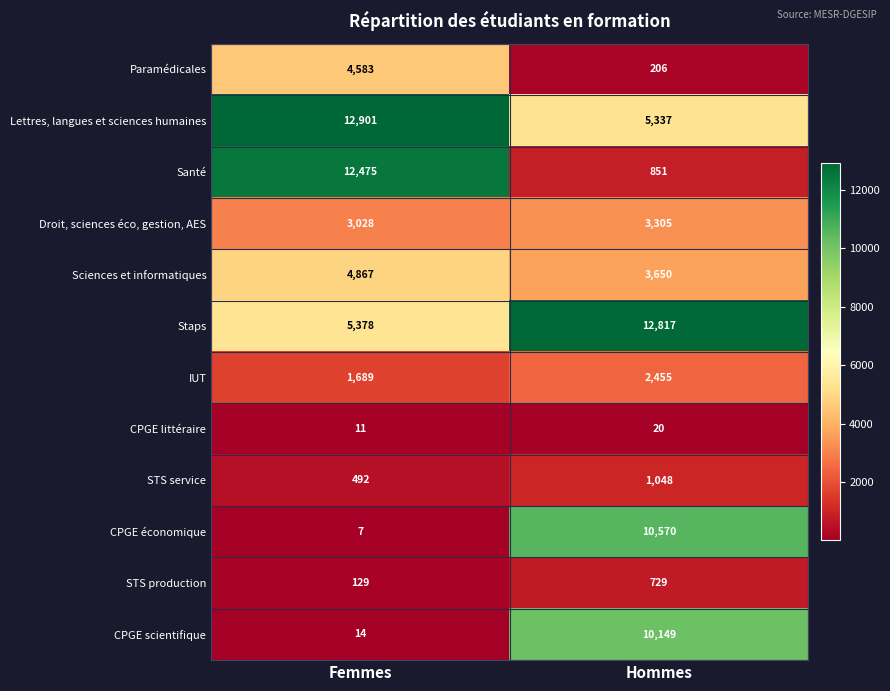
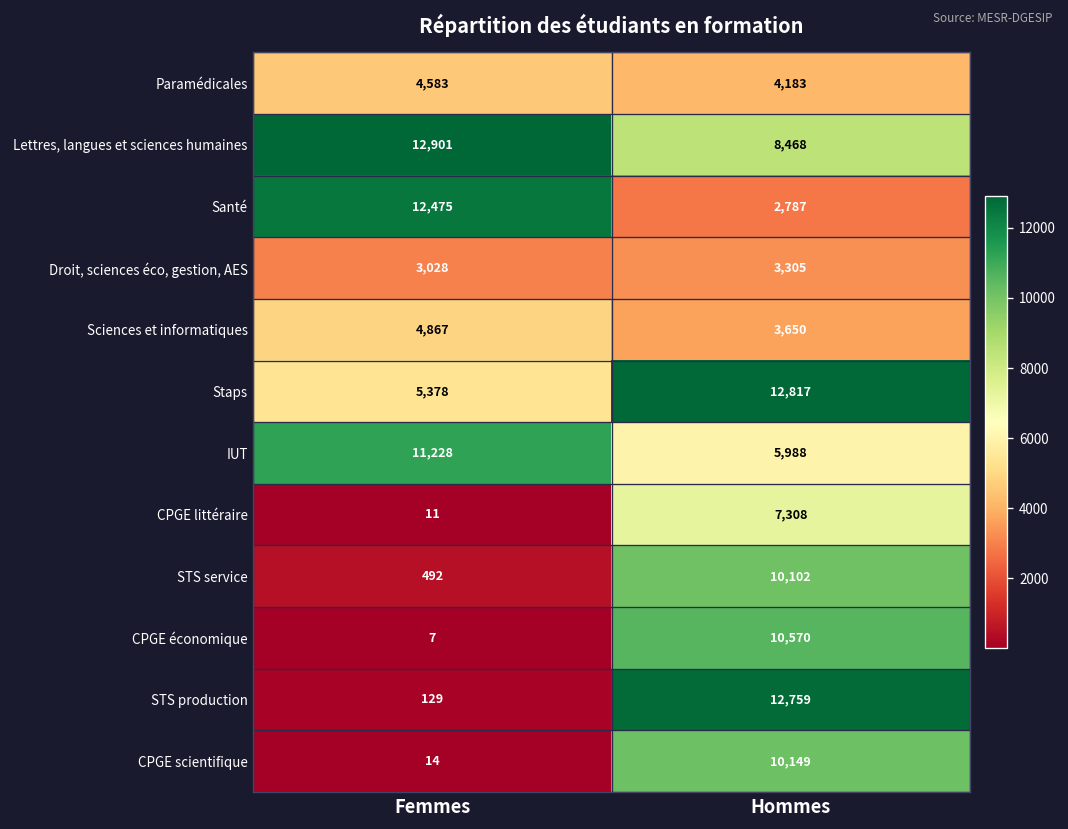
  {
    "Paramédicales": {
      "Femmes": "4,583",
-     "Hommes": "206"
+     "Hommes": "4,183"
    },
    "Lettres, langues et sciences humaines": {
      "Femmes": "12,901",
-     "Hommes": "5,337"
+     "Hommes": "8,468"
    },
    "Santé": {
      "Femmes": "12,475",
-     "Hommes": "851"
+     "Hommes": "2,787"
    },
    "Droit, sciences éco, gestion, AES": {
      "Femmes": "3,028",
      "Hommes": "3,305"
    },
    "Sciences et informatiques": {
      "Femmes": "4,867",
      "Hommes": "3,650"
    },
    "Staps": {
      "Femmes": "5,378",
      "Hommes": "12,817"
    },
    "IUT": {
-     "Femmes": "1,689",
-     "Hommes": "2,455"
+     "Femmes": "11,228",
+     "Hommes": "5,988"
    },
    "CPGE littéraire": {
      "Femmes": "11",
-     "Hommes": "20"
+     "Hommes": "7,308"
    },
    "STS service": {
      "Femmes": "492",
-     "Hommes": "1,048"
+     "Hommes": "10,102"
    },
    "CPGE économique": {
      "Femmes": "7",
      "Hommes": "10,570"
    },
    "STS production": {
      "Femmes": "129",
-     "Hommes": "729"
+     "Hommes": "12,759"
    },
    "CPGE scientifique": {
      "Femmes": "14",
      "Hommes": "10,149"
    }
  }
